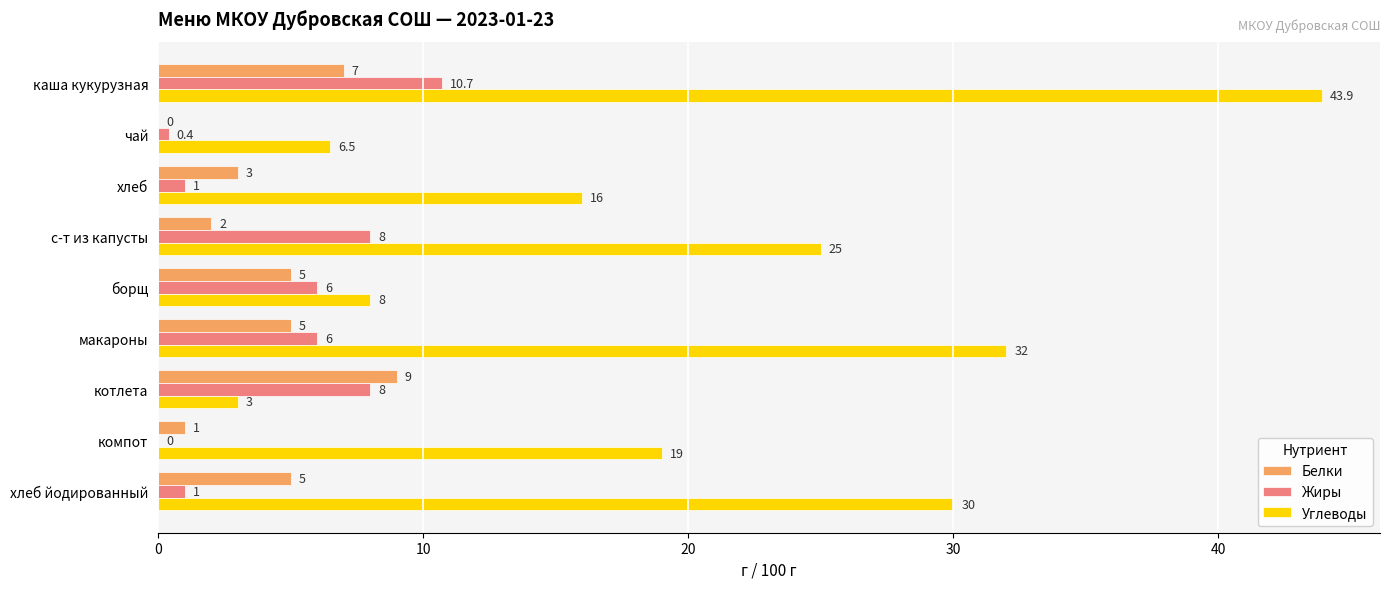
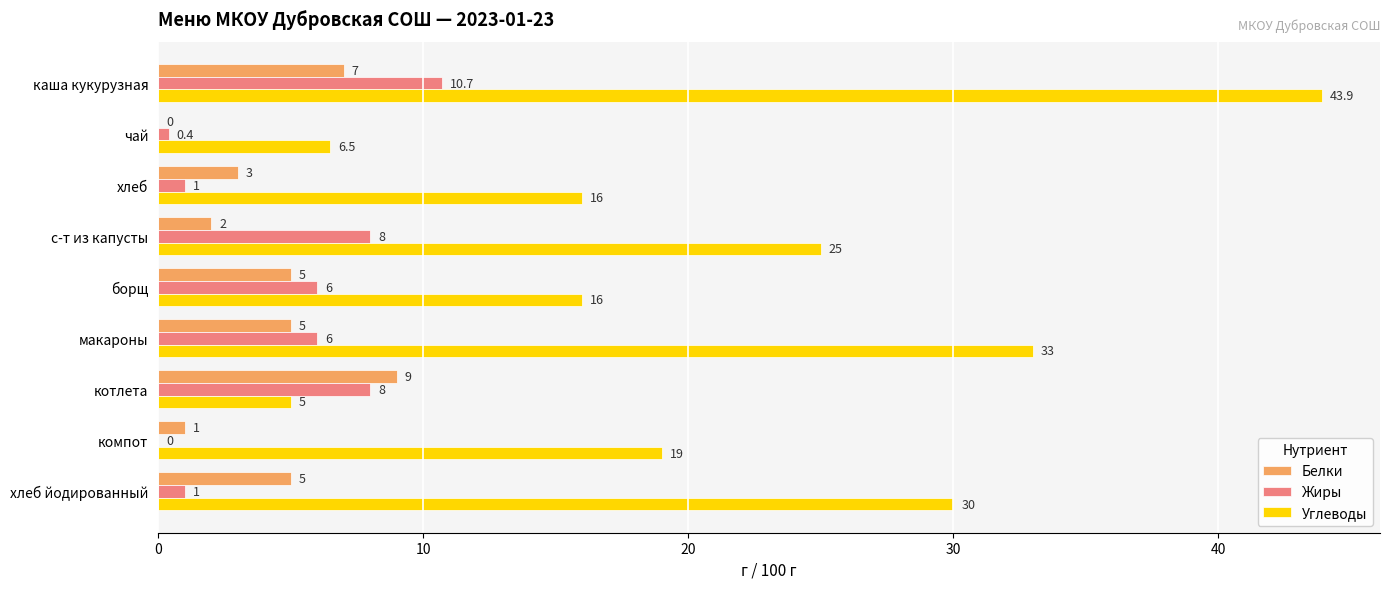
  {
    "Углеводы": {
      "каша кукурузная": 43.9,
      "чай": 6.5,
      "хлеб": 16,
      "с-т из капусты": 25,
-     "борщ": 8,
-     "макароны": 32,
-     "котлета": 3,
+     "борщ": 16,
+     "макароны": 33,
+     "котлета": 5,
      "компот": 19,
      "хлеб йодированный": 30
    }
  }
